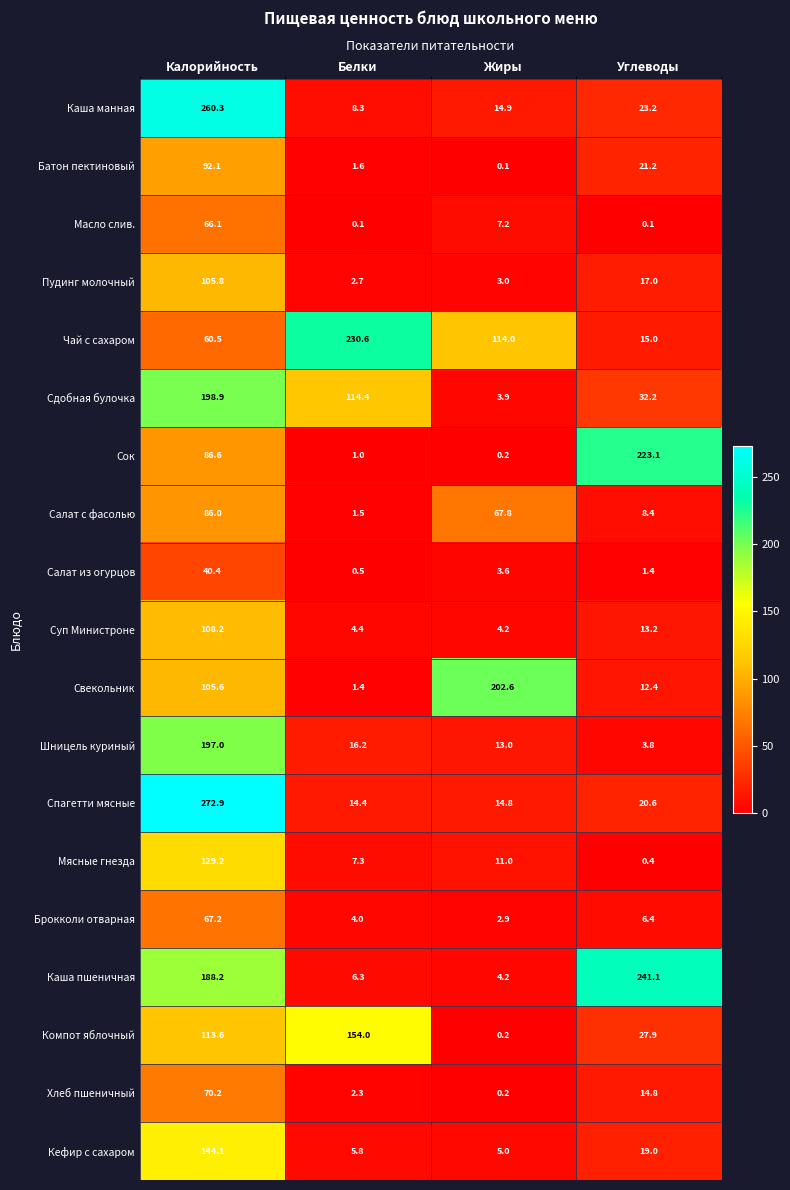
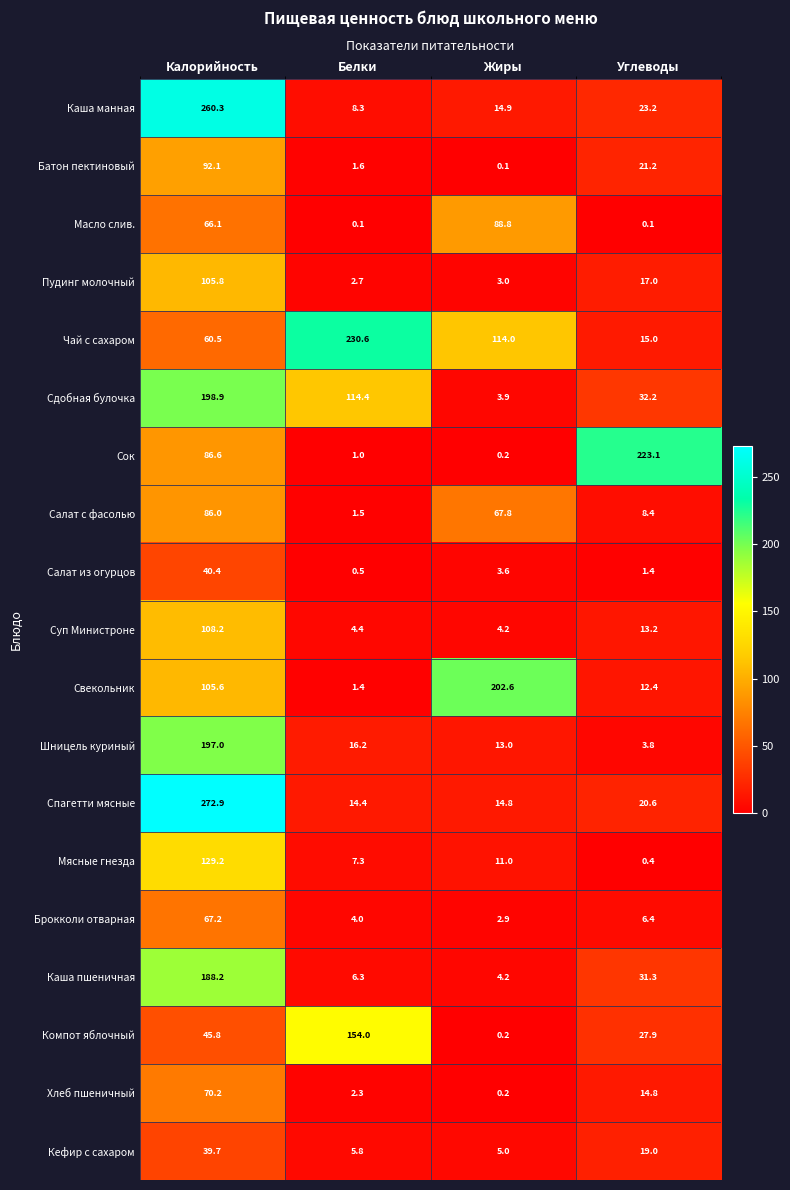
  {
    "Каша манная": {
      "Калорийность": 260.3,
      "Белки": 8.3,
      "Жиры": 14.9,
      "Углеводы": 23.2
    },
    "Батон пектиновый": {
      "Калорийность": 92.1,
      "Белки": 1.6,
      "Жиры": 0.1,
      "Углеводы": 21.2
    },
    "Масло слив.": {
      "Калорийность": 66.1,
      "Белки": 0.1,
-     "Жиры": 7.2,
+     "Жиры": 88.8,
      "Углеводы": 0.1
    },
    "Пудинг молочный": {
      "Калорийность": 105.8,
      "Белки": 2.7,
      "Жиры": 3.0,
      "Углеводы": 17.0
    },
    "Чай с сахаром": {
      "Калорийность": 60.5,
      "Белки": 230.6,
      "Жиры": 114.0,
      "Углеводы": 15.0
    },
    "Сдобная булочка": {
      "Калорийность": 198.9,
      "Белки": 114.4,
      "Жиры": 3.9,
      "Углеводы": 32.2
    },
    "Сок": {
      "Калорийность": 86.6,
      "Белки": 1.0,
      "Жиры": 0.2,
      "Углеводы": 223.1
    },
    "Салат с фасолью": {
      "Калорийность": 86.0,
      "Белки": 1.5,
      "Жиры": 67.8,
      "Углеводы": 8.4
    },
    "Салат из огурцов": {
      "Калорийность": 40.4,
      "Белки": 0.5,
      "Жиры": 3.6,
      "Углеводы": 1.4
    },
    "Суп Министроне": {
      "Калорийность": 108.2,
      "Белки": 4.4,
      "Жиры": 4.2,
      "Углеводы": 13.2
    },
    "Свекольник": {
      "Калорийность": 105.6,
      "Белки": 1.4,
      "Жиры": 202.6,
      "Углеводы": 12.4
    },
    "Шницель куриный": {
      "Калорийность": 197.0,
      "Белки": 16.2,
      "Жиры": 13.0,
      "Углеводы": 3.8
    },
    "Спагетти мясные": {
      "Калорийность": 272.9,
      "Белки": 14.4,
      "Жиры": 14.8,
      "Углеводы": 20.6
    },
    "Мясные гнезда": {
      "Калорийность": 129.2,
      "Белки": 7.3,
      "Жиры": 11.0,
      "Углеводы": 0.4
    },
    "Брокколи отварная": {
      "Калорийность": 67.2,
      "Белки": 4.0,
      "Жиры": 2.9,
      "Углеводы": 6.4
    },
    "Каша пшеничная": {
      "Калорийность": 188.2,
      "Белки": 6.3,
      "Жиры": 4.2,
-     "Углеводы": 241.1
+     "Углеводы": 31.3
    },
    "Компот яблочный": {
-     "Калорийность": 113.6,
+     "Калорийность": 45.8,
      "Белки": 154.0,
      "Жиры": 0.2,
      "Углеводы": 27.9
    },
    "Хлеб пшеничный": {
      "Калорийность": 70.2,
      "Белки": 2.3,
      "Жиры": 0.2,
      "Углеводы": 14.8
    },
    "Кефир с сахаром": {
-     "Калорийность": 144.1,
+     "Калорийность": 39.7,
      "Белки": 5.8,
      "Жиры": 5.0,
      "Углеводы": 19.0
    }
  }
